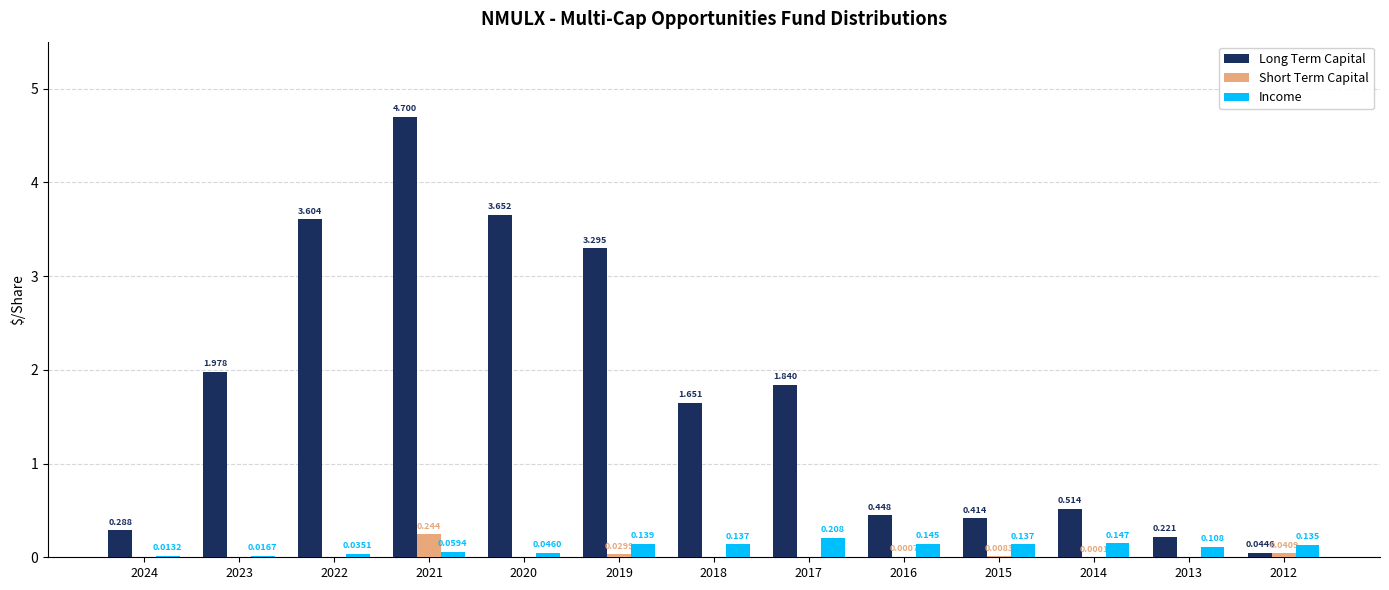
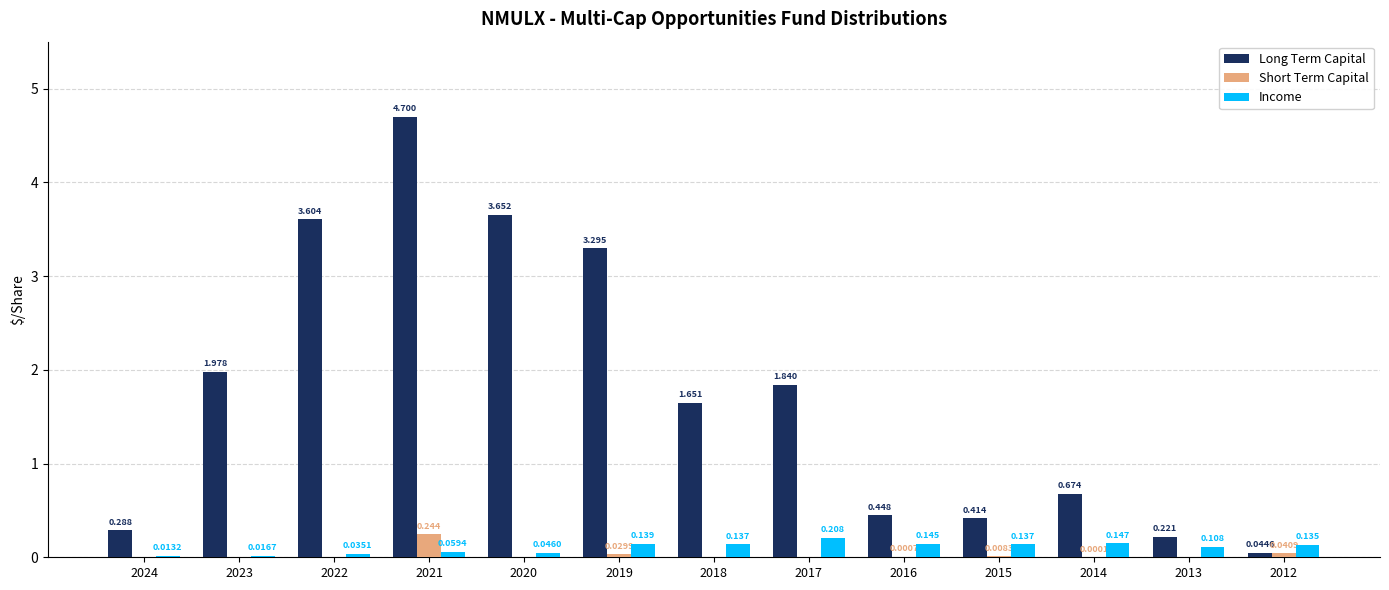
  {
    "Long Term Capital": {
      "2024": 0.288,
      "2023": 1.978,
      "2022": 3.604,
      "2021": 4.700,
      "2020": 3.652,
      "2019": 3.295,
      "2018": 1.651,
      "2017": 1.840,
      "2016": 0.448,
      "2015": 0.414,
-     "2014": 0.514,
+     "2014": 0.674,
      "2013": 0.221
    },
    "Short Term Capital": {
      "2021": 0.244,
      "2019": 0.0299,
      "2016": 0.0007,
      "2015": 0.0083,
      "2014": 0.0001
    },
    "Income": {
      "2024": 0.0132,
      "2023": 0.0167,
      "2022": 0.0351,
      "2021": 0.0594,
      "2020": 0.0460,
      "2019": 0.139,
      "2018": 0.137,
      "2017": 0.208,
      "2016": 0.145,
      "2015": 0.137,
      "2014": 0.147,
      "2013": 0.108,
      "2012": 0.135
    }
  }
